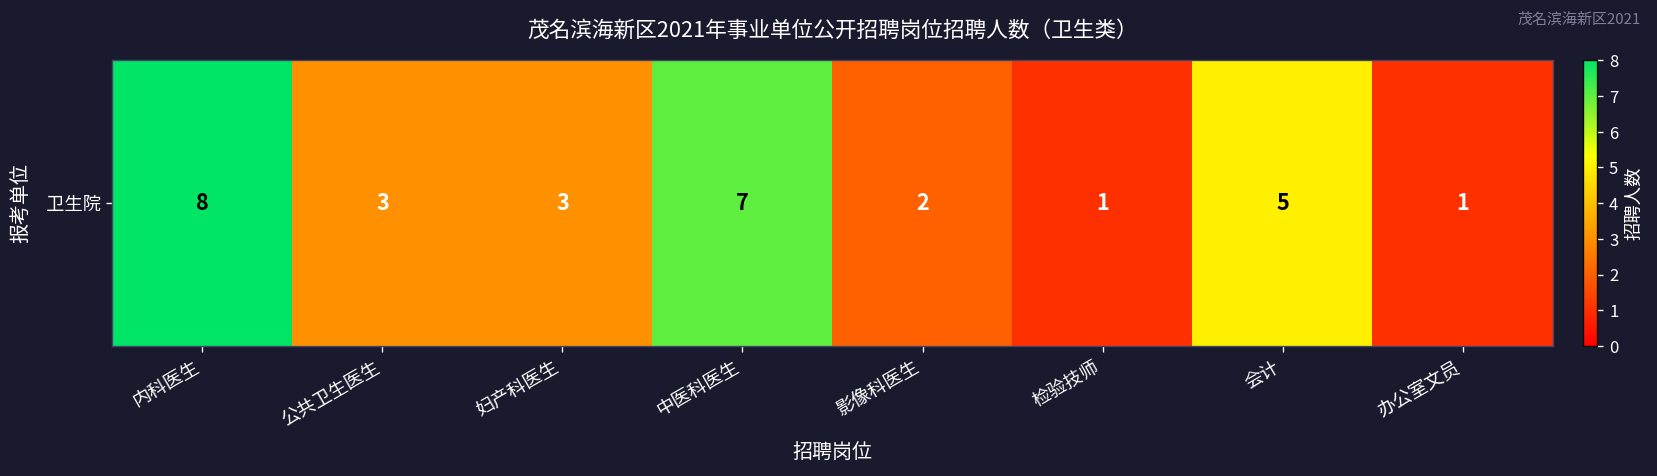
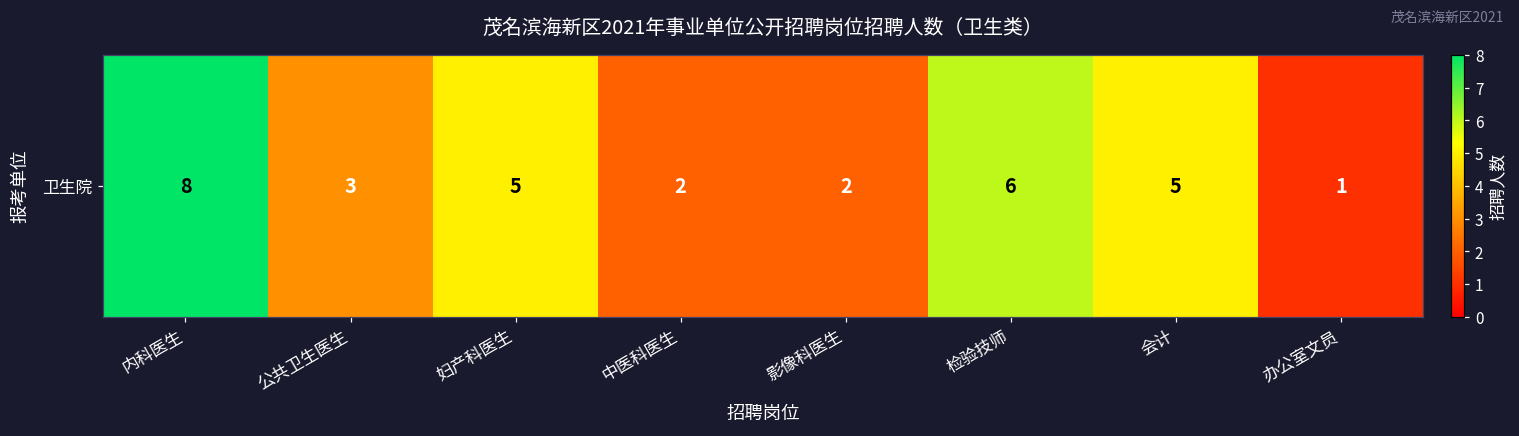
  {
    "卫生院": {
      "内科医生": 8,
      "公共卫生医生": 3,
-     "妇产科医生": 3,
-     "中医科医生": 7,
+     "妇产科医生": 5,
+     "中医科医生": 2,
      "影像科医生": 2,
-     "检验技师": 1,
+     "检验技师": 6,
      "会计": 5,
      "办公室文员": 1
    }
  }
